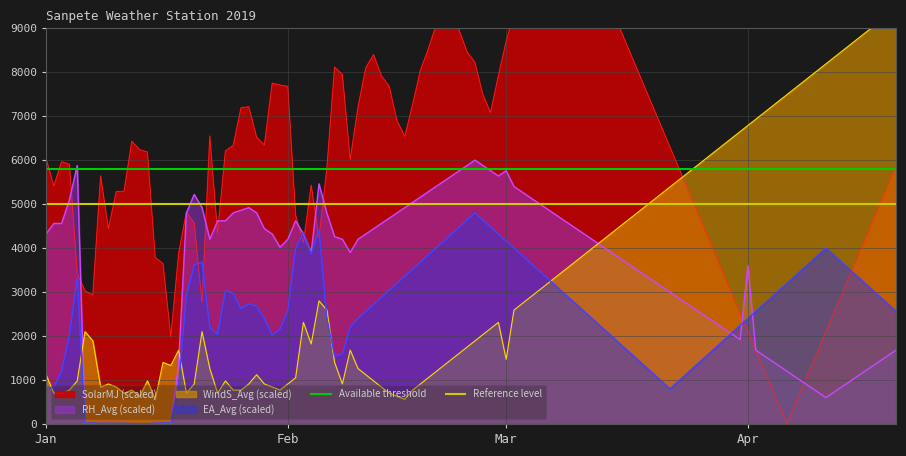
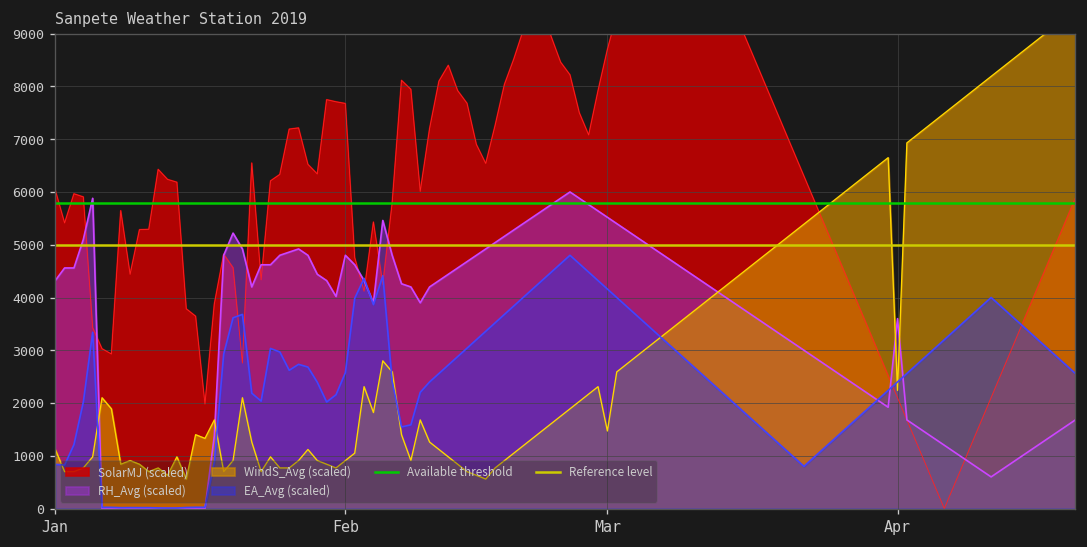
  {
    "SolarMJ (scaled)": {
      "Jan": 6000,
      "Feb": 7700,
      "Mar": 8700,
      "Apr": 2100
    },
    "RH_Avg (scaled)": {
      "Jan": 4300,
-     "Feb": 4200,
-     "Mar": 5800,
+     "Feb": 4800,
+     "Mar": 5500,
      "Apr": 3600
    },
    "WindS_Avg (scaled)": {
      "Jan": 1100,
      "Feb": 900,
      "Mar": 1500,
-     "Apr": 6800
+     "Apr": 2200
    },
    "EA_Avg (scaled)": {
      "Jan": 800,
      "Feb": 2600,
      "Mar": 4200,
      "Apr": 2400
    }
  }
